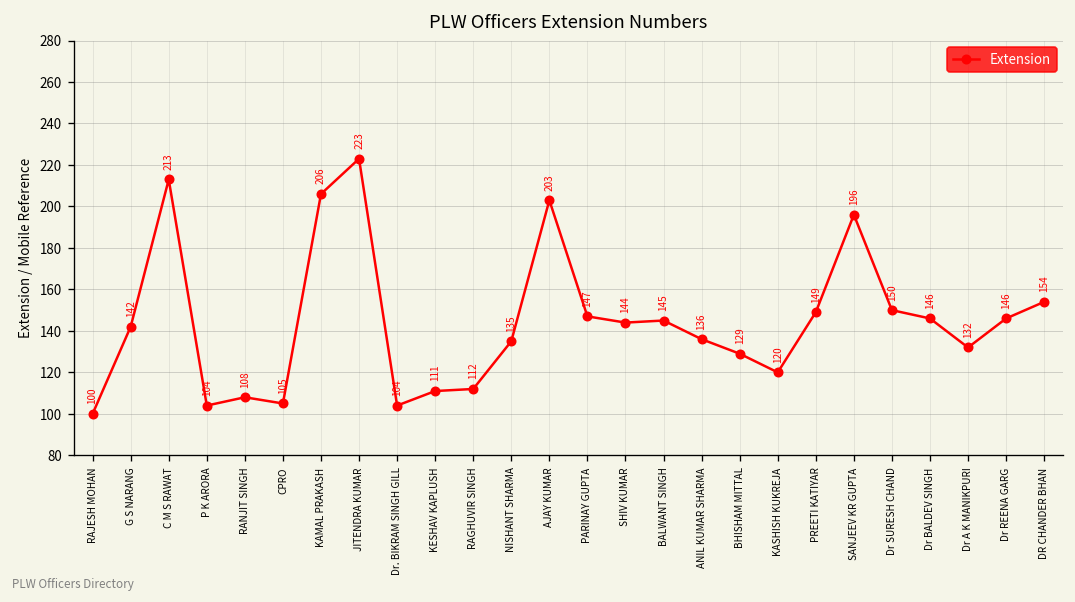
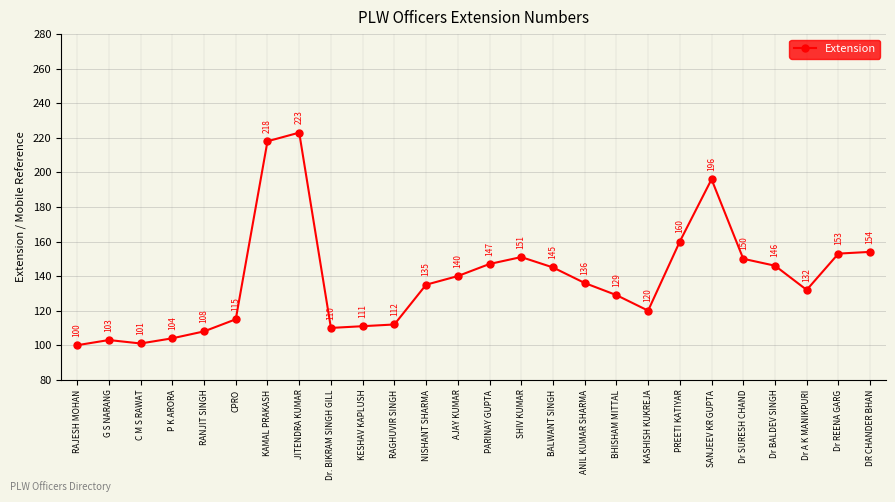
  {
    "RAJESH MOHAN": 100,
-   "G S NARANG": 142,
-   "C M S RAWAT": 213,
+   "G S NARANG": 103,
+   "C M S RAWAT": 101,
    "P K ARORA": 104,
    "RANJIT SINGH": 108,
-   "CPRO": 105,
-   "KAMAL PRAKASH": 206,
+   "CPRO": 115,
+   "KAMAL PRAKASH": 218,
    "JITENDRA KUMAR": 223,
-   "Dr. BIKRAM SINGH GILL": 104,
+   "Dr. BIKRAM SINGH GILL": 110,
    "KESHAV KAPLUSH": 111,
    "RAGHUVIR SINGH": 112,
    "NISHANT SHARMA": 135,
-   "AJAY KUMAR": 203,
+   "AJAY KUMAR": 140,
    "PARINAY GUPTA": 147,
-   "SHIV KUMAR": 144,
+   "SHIV KUMAR": 151,
    "BALWANT SINGH": 145,
    "ANIL KUMAR SHARMA": 136,
    "BHISHAM MITTAL": 129,
    "KASHISH KUKREJA": 120,
-   "PREETI KATIYAR": 149,
+   "PREETI KATIYAR": 160,
    "SANJEEV KR GUPTA": 196,
    "Dr SURESH CHAND": 150,
    "Dr BALDEV SINGH": 146,
    "Dr A K MANIKPURI": 132,
-   "Dr REENA GARG": 146,
+   "Dr REENA GARG": 153,
    "DR CHANDER BHAN": 154
  }
